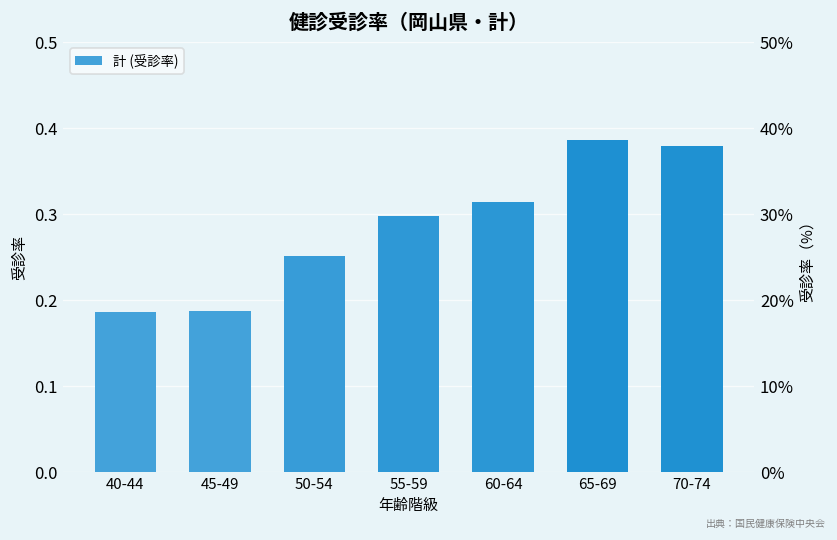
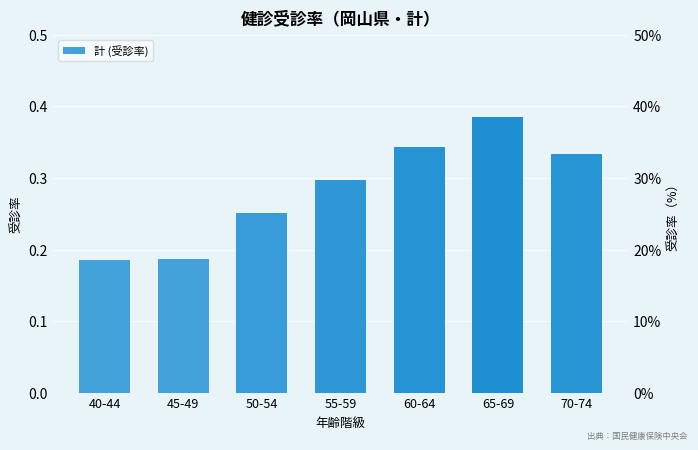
  {
    "40-44": 0.19,
    "45-49": 0.19,
    "50-54": 0.25,
    "55-59": 0.30,
-   "60-64": 0.31,
+   "60-64": 0.34,
    "65-69": 0.39,
-   "70-74": 0.38
+   "70-74": 0.33
  }
